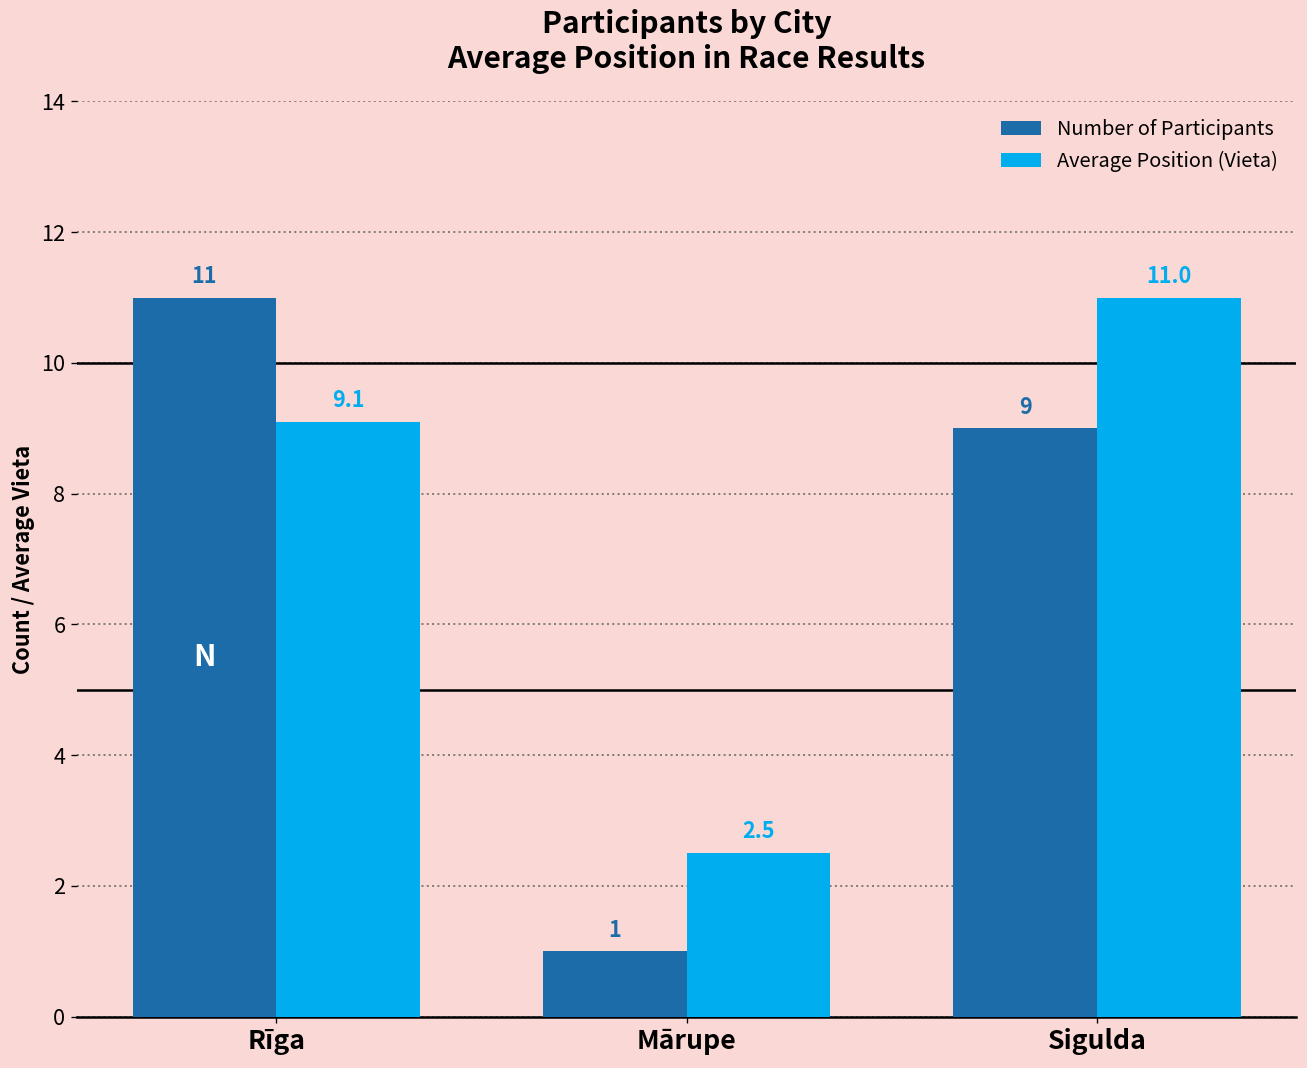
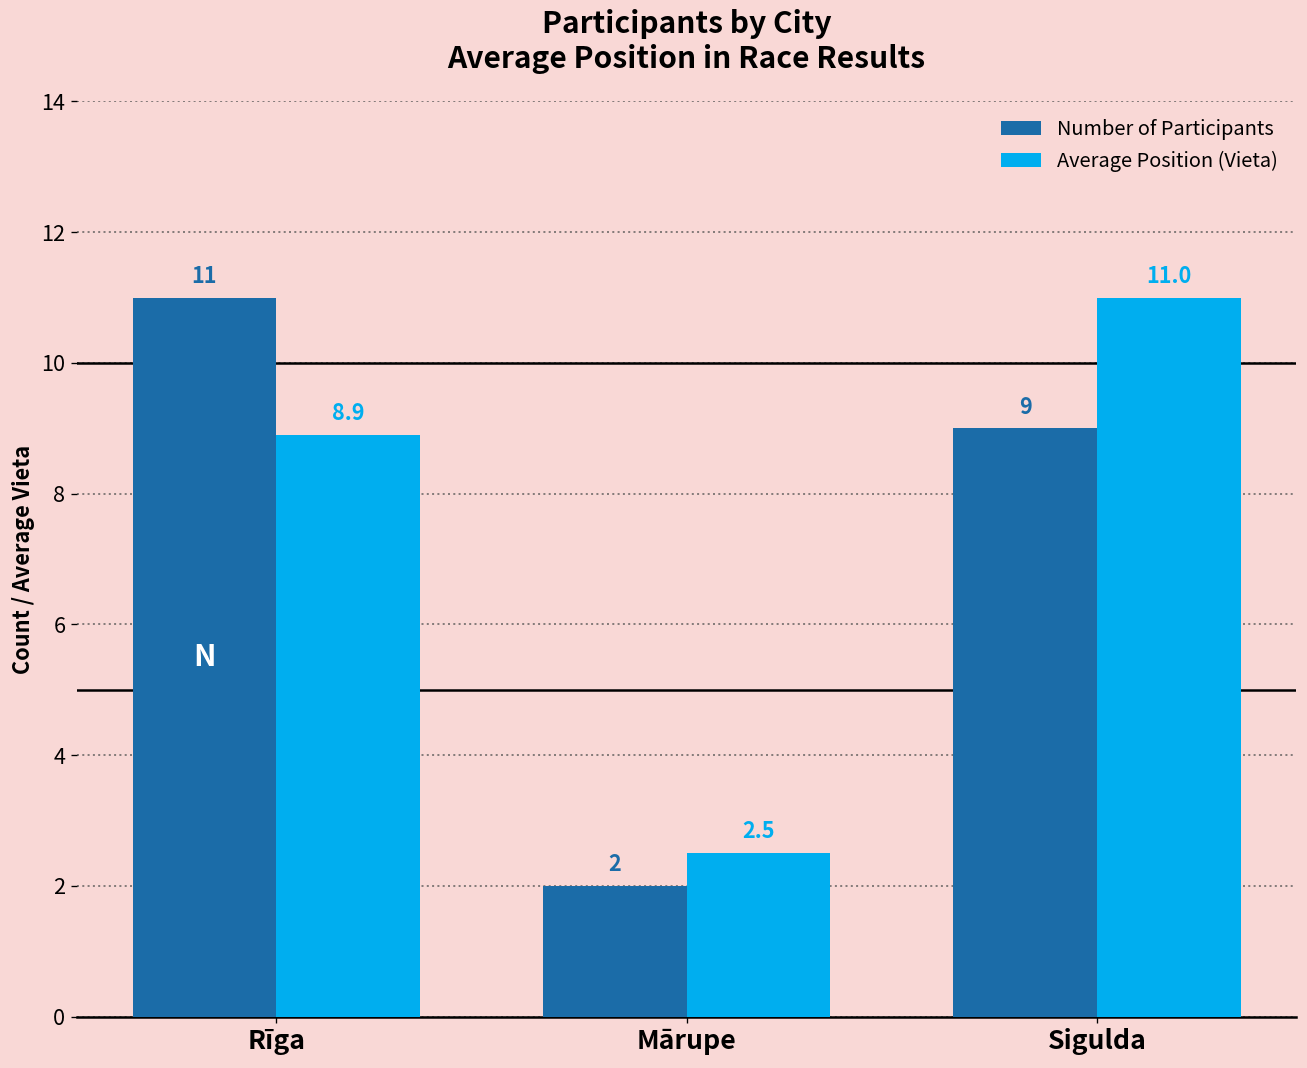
  {
    "Number of Participants": {
      "Rīga": 11,
-     "Mārupe": 1,
+     "Mārupe": 2,
      "Sigulda": 9
    },
    "Average Position (Vieta)": {
-     "Rīga": 9.1,
+     "Rīga": 8.9,
      "Mārupe": 2.5,
      "Sigulda": 11.0
    }
  }
